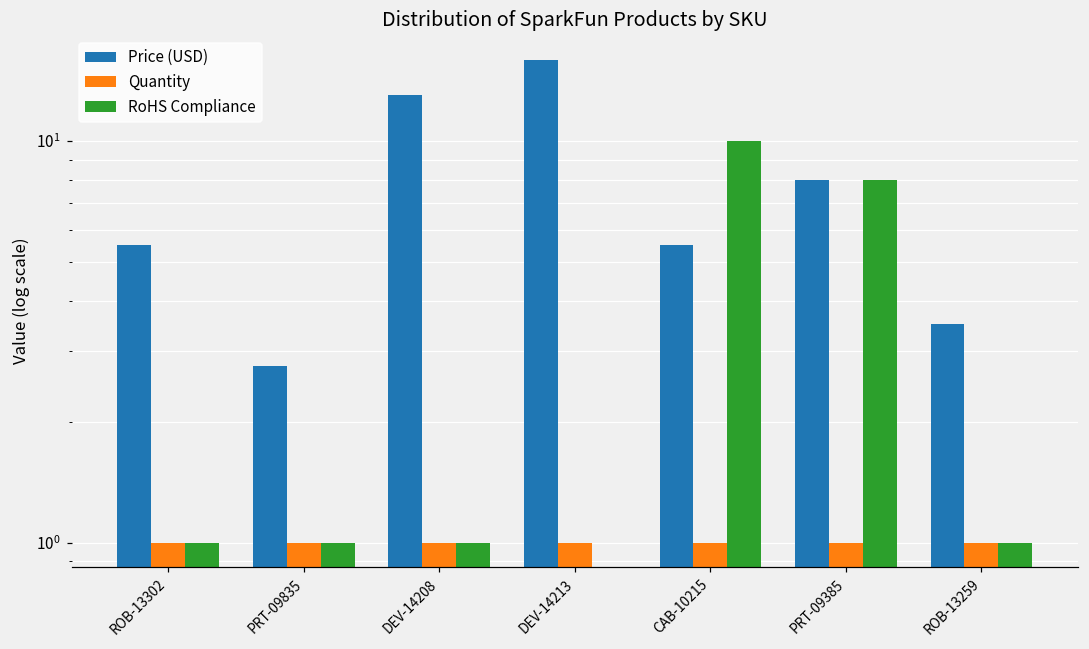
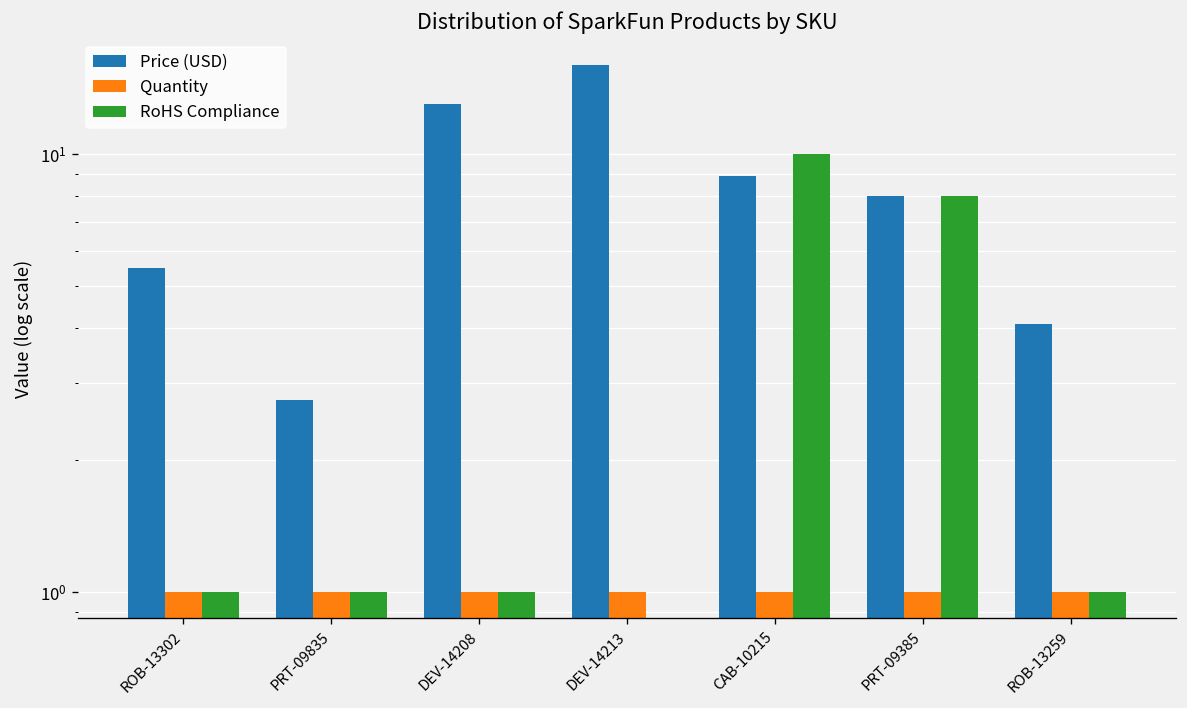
  {
    "Price (USD)": {
      "ROB-13302": 5.5,
      "PRT-09835": 2.8,
      "DEV-14208": 13.0,
      "DEV-14213": 16,
-     "CAB-10215": 5.5,
+     "CAB-10215": 8.9,
      "PRT-09385": 8.0,
-     "ROB-13259": 3.5
+     "ROB-13259": 4.1
    },
    "Quantity": {
      "ROB-13302": 1.0,
      "PRT-09835": 1.0,
      "DEV-14208": 1.0,
      "DEV-14213": 1.0,
      "CAB-10215": 1.0,
      "PRT-09385": 1.0,
      "ROB-13259": 1.0
    },
    "RoHS Compliance": {
      "ROB-13302": 1.0,
      "PRT-09835": 1.0,
      "DEV-14208": 1.0,
      "CAB-10215": 10.0,
      "PRT-09385": 8.0,
      "ROB-13259": 1.0
    }
  }
